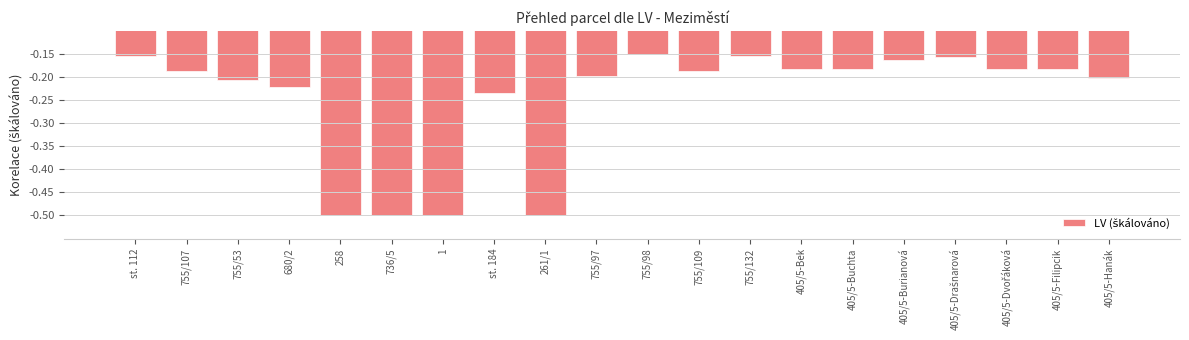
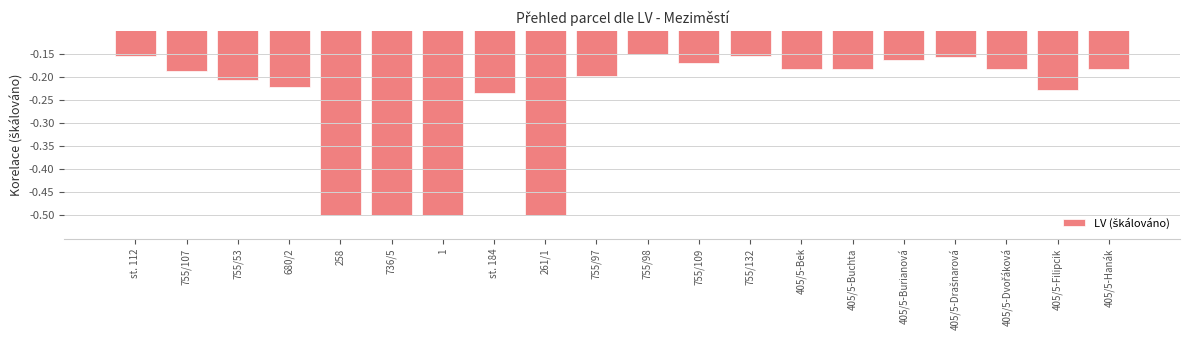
  {
    "st. 112": -0.15,
    "755/107": -0.19,
    "755/53": -0.21,
    "680/2": -0.22,
    "258": -0.50,
    "736/5": -0.50,
    "1": -0.50,
    "st. 184": -0.23,
    "261/1": -0.50,
    "755/97": -0.20,
    "755/98": -0.15,
-   "755/109": -0.19,
+   "755/109": -0.17,
    "755/132": -0.15,
    "405/5-Bek": -0.18,
    "405/5-Buchta": -0.18,
    "405/5-Burianová": -0.16,
    "405/5-Drašnarová": -0.16,
    "405/5-Dvořáková": -0.18,
-   "405/5-Filipcik": -0.18,
-   "405/5-Hanák": -0.20
+   "405/5-Filipcik": -0.23,
+   "405/5-Hanák": -0.18
  }
